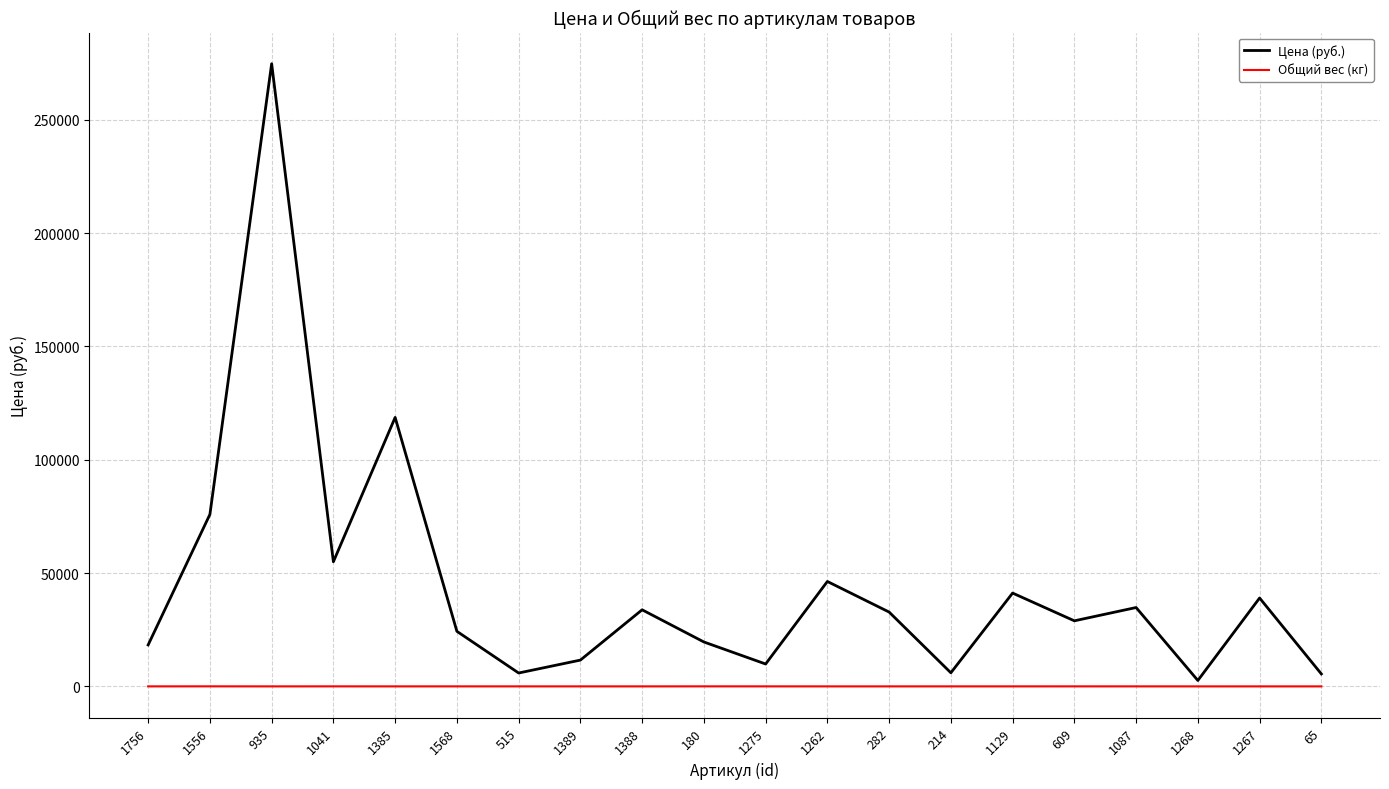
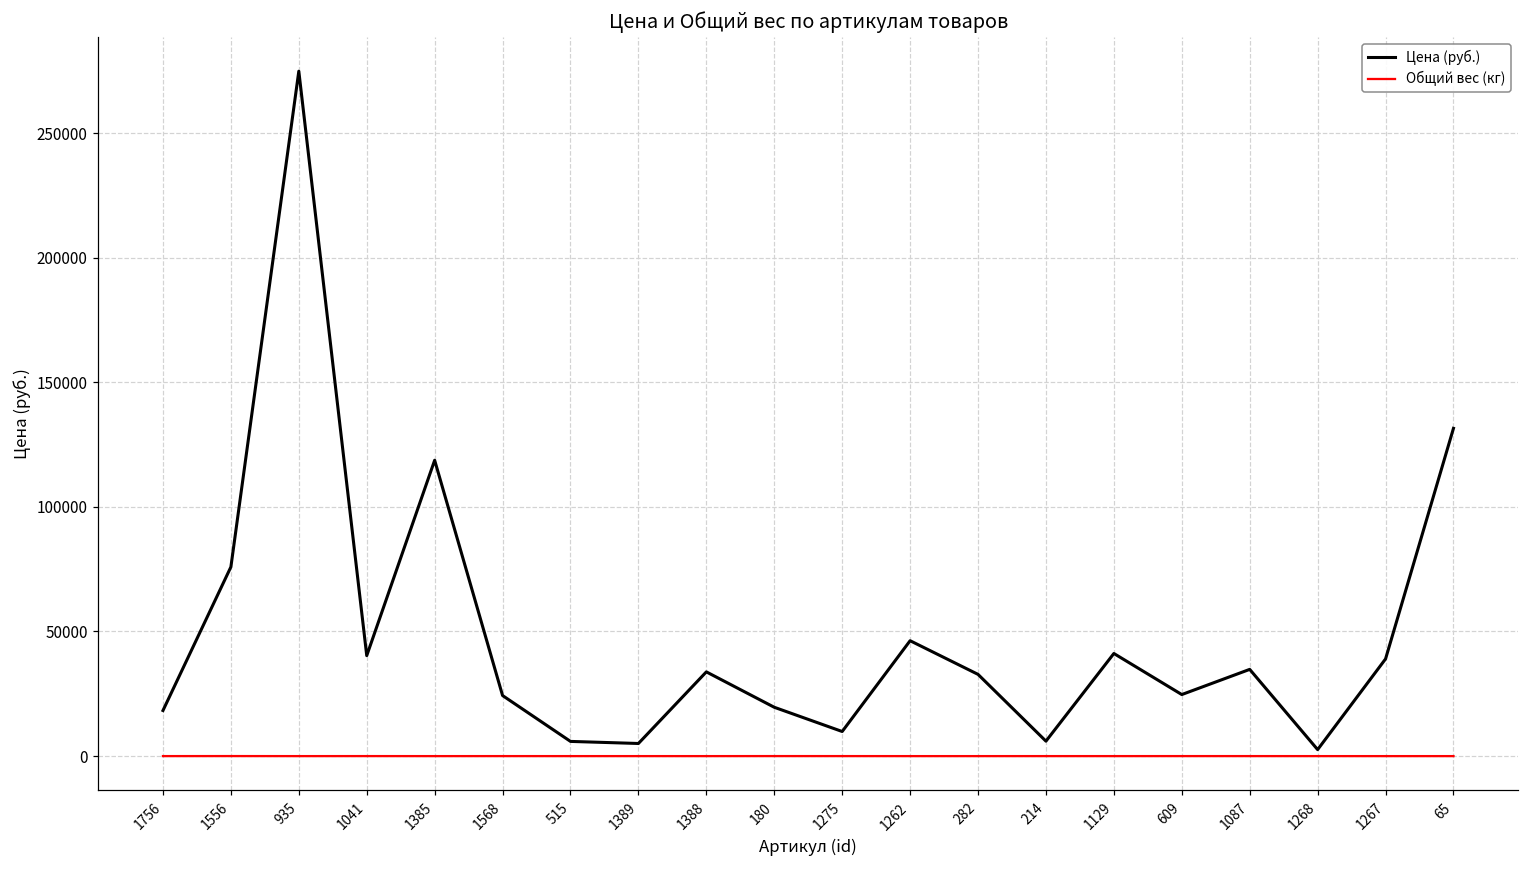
  {
    "Цена (руб.)": {
      "1756": 18000,
      "1556": 76000,
      "935": 275000,
-     "1041": 55000,
+     "1041": 40000,
      "1385": 119000,
      "1568": 24000,
      "515": 6000,
-     "1389": 12000,
+     "1389": 5000,
      "1388": 34000,
      "180": 20000,
      "1275": 10000,
      "1262": 46000,
      "282": 33000,
      "214": 6000,
      "1129": 41000,
-     "609": 29000,
+     "609": 25000,
      "1087": 35000,
      "1268": 3000,
      "1267": 39000,
-     "65": 6000
+     "65": 132000
    },
    "Общий вес (кг)": {
      "1756": 0,
      "1556": 0,
      "935": 0,
      "1041": 0,
      "1385": 0,
      "1568": 0,
      "515": 0,
      "1389": 0,
      "1388": 0,
      "180": 0,
      "1275": 0,
      "1262": 0,
      "282": 0,
      "214": 0,
      "1129": 0,
      "609": 0,
      "1087": 0,
      "1268": 0,
      "1267": 0,
      "65": 0
    }
  }
